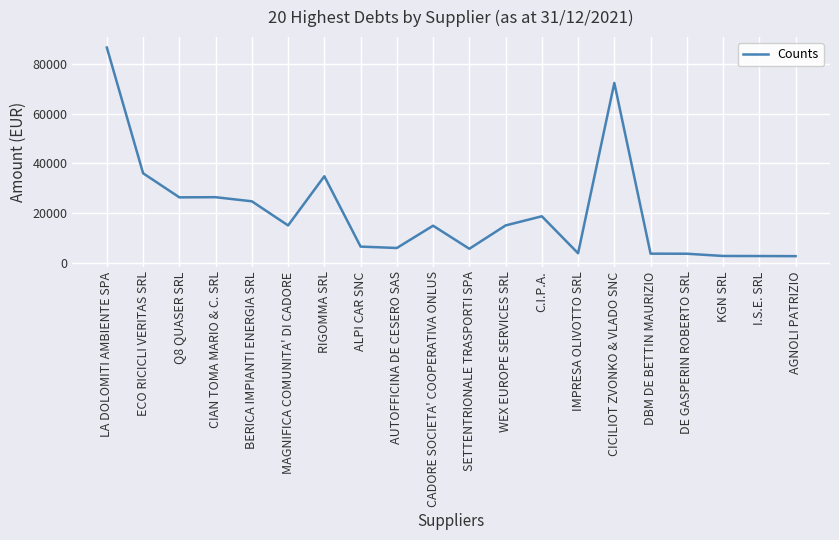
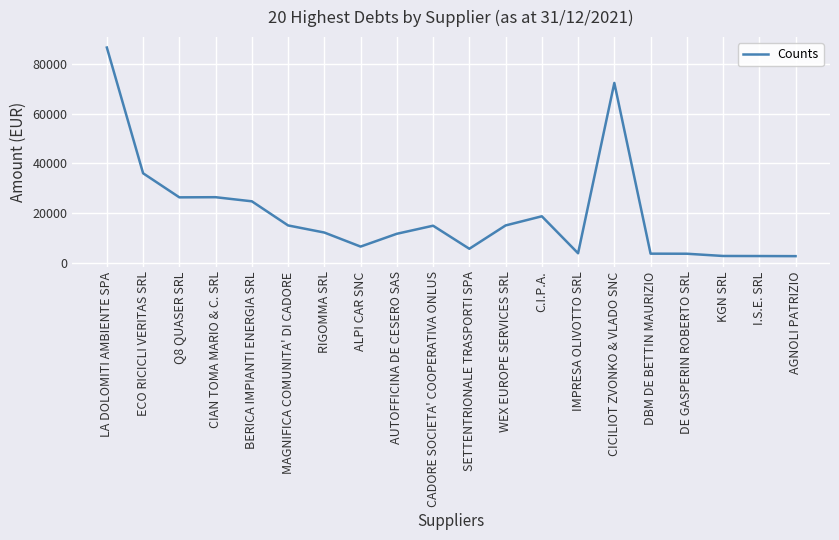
  {
    "LA DOLOMITI AMBIENTE SPA": 87000,
    "ECO RICICLI VERITAS SRL": 36000,
    "Q8 QUASER SRL": 26000,
    "CIAN TOMA MARIO & C. SRL": 26000,
    "BERICA IMPIANTI ENERGIA SRL": 25000,
    "MAGNIFICA COMUNITA' DI CADORE": 15000,
-   "RIGOMMA SRL": 35000,
+   "RIGOMMA SRL": 12000,
    "ALPI CAR SNC": 7000,
-   "AUTOFFICINA DE CESERO SAS": 6000,
+   "AUTOFFICINA DE CESERO SAS": 12000,
    "CADORE SOCIETA' COOPERATIVA ONLUS": 15000,
    "SETTENTRIONALE TRASPORTI SPA": 6000,
    "WEX EUROPE SERVICES SRL": 15000,
    "C.I.P.A.": 19000,
    "IMPRESA OLIVOTTO SRL": 4000,
    "CICILIOT ZVONKO & VLADO SNC": 72000,
    "DBM DE BETTIN MAURIZIO": 4000,
    "DE GASPERIN ROBERTO SRL": 4000,
    "KGN SRL": 3000,
    "I.S.E. SRL": 3000,
    "AGNOLI PATRIZIO": 3000
  }
